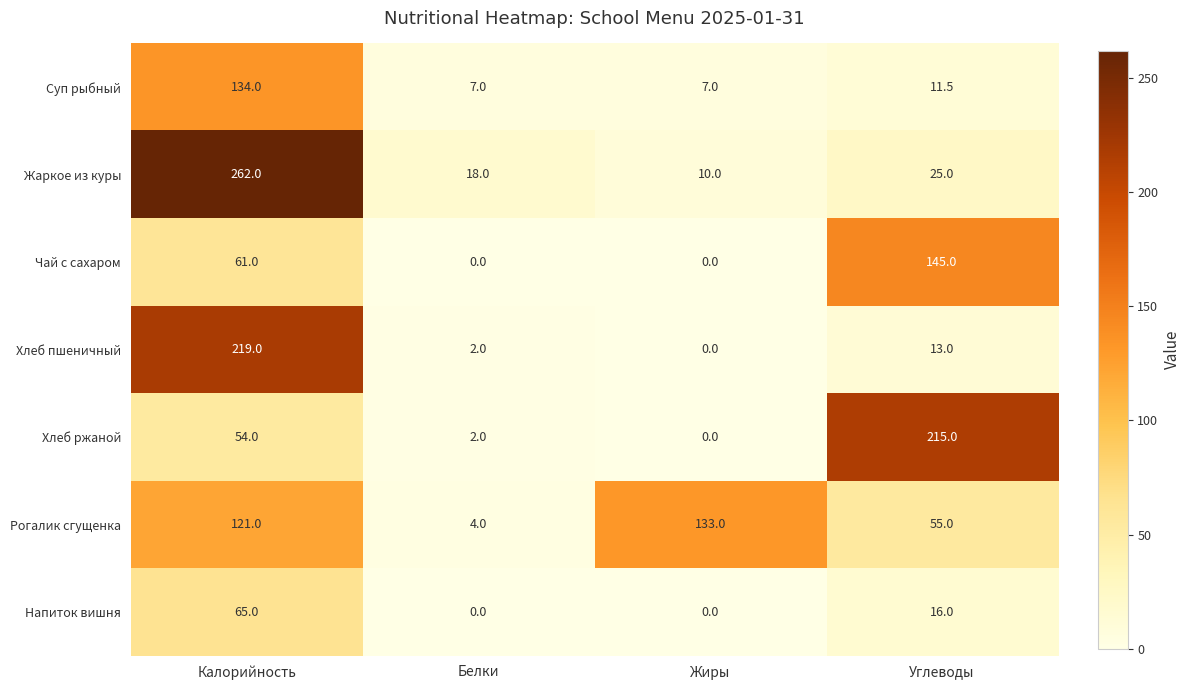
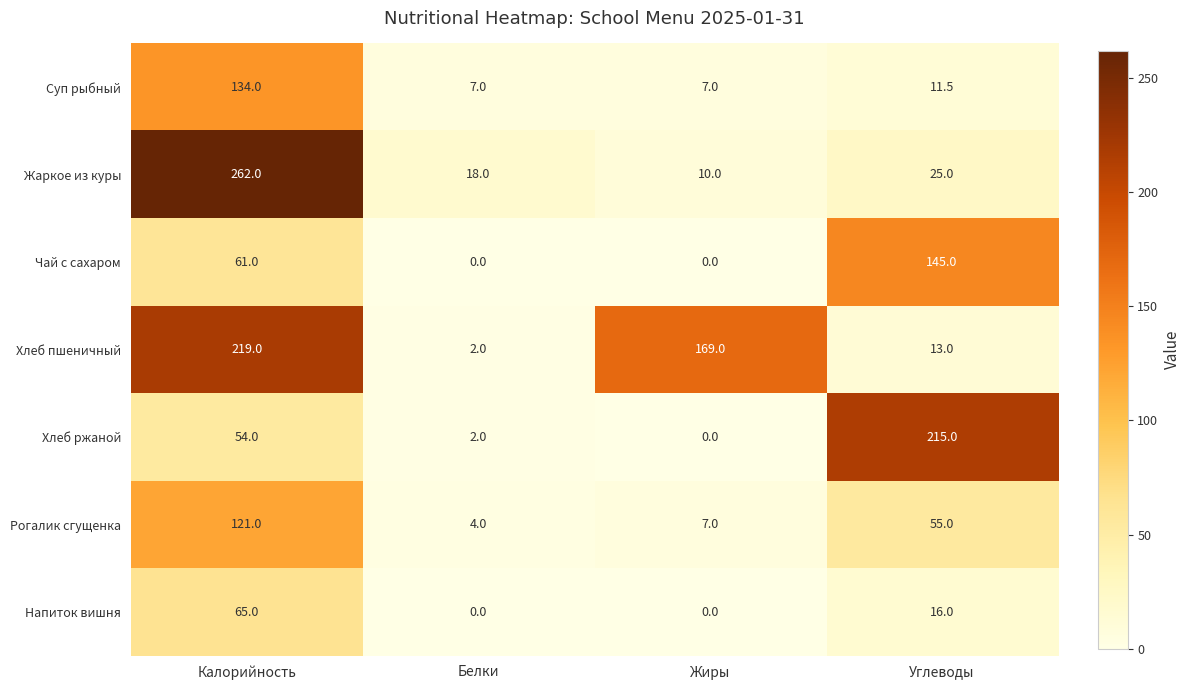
  {
    "Суп рыбный": {
      "Калорийность": 134.0,
      "Белки": 7.0,
      "Жиры": 7.0,
      "Углеводы": 11.5
    },
    "Жаркое из куры": {
      "Калорийность": 262.0,
      "Белки": 18.0,
      "Жиры": 10.0,
      "Углеводы": 25.0
    },
    "Чай с сахаром": {
      "Калорийность": 61.0,
      "Белки": 0.0,
      "Жиры": 0.0,
      "Углеводы": 145.0
    },
    "Хлеб пшеничный": {
      "Калорийность": 219.0,
      "Белки": 2.0,
-     "Жиры": 0.0,
+     "Жиры": 169.0,
      "Углеводы": 13.0
    },
    "Хлеб ржаной": {
      "Калорийность": 54.0,
      "Белки": 2.0,
      "Жиры": 0.0,
      "Углеводы": 215.0
    },
    "Рогалик сгущенка": {
      "Калорийность": 121.0,
      "Белки": 4.0,
-     "Жиры": 133.0,
+     "Жиры": 7.0,
      "Углеводы": 55.0
    },
    "Напиток вишня": {
      "Калорийность": 65.0,
      "Белки": 0.0,
      "Жиры": 0.0,
      "Углеводы": 16.0
    }
  }
